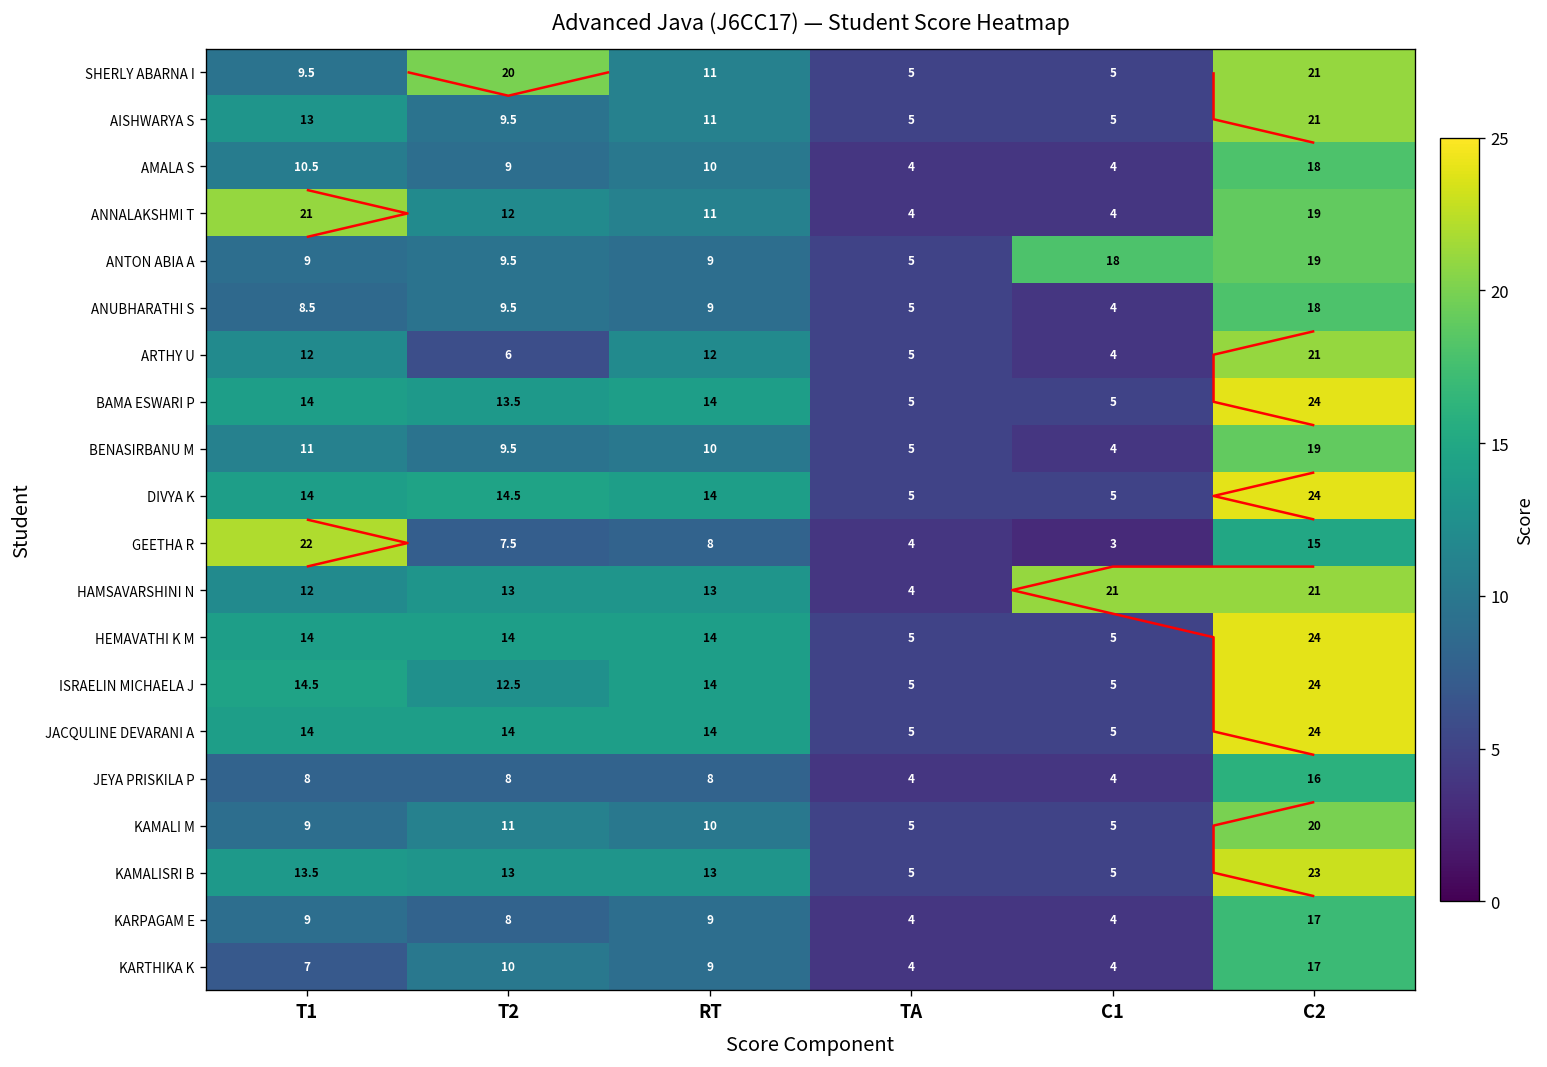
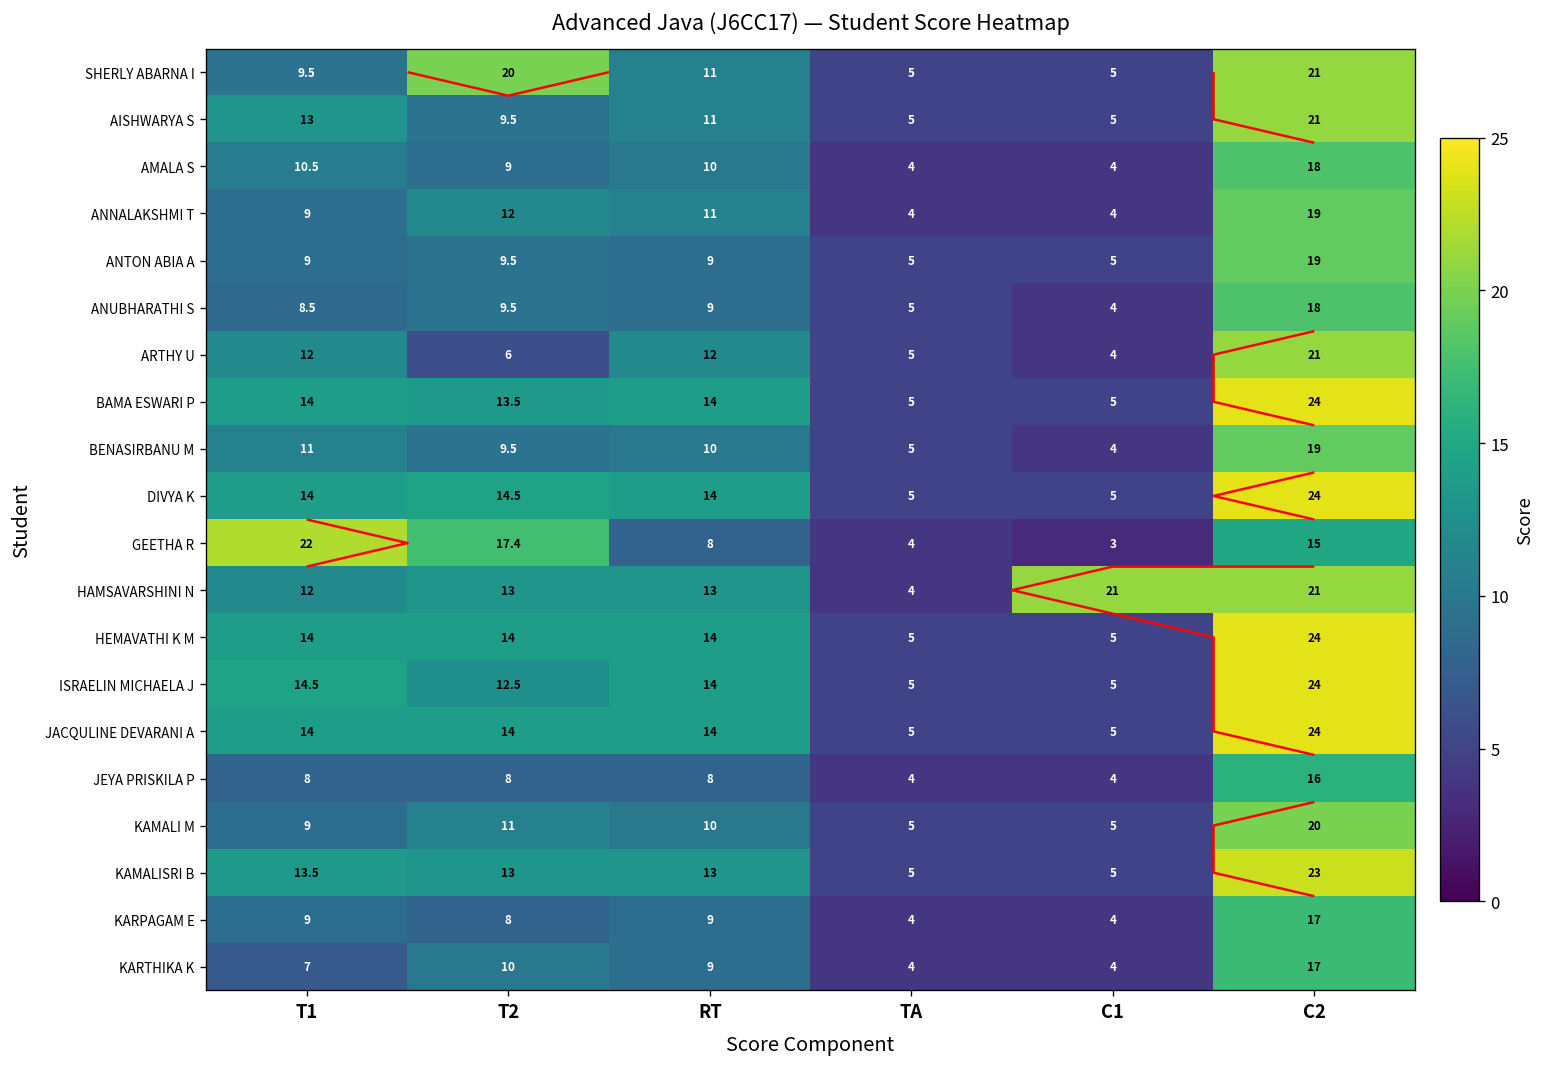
  {
    "SHERLY ABARNA I": {
      "T1": 9.5,
      "T2": 20,
      "RT": 11,
      "TA": 5,
      "C1": 5,
      "C2": 21
    },
    "AISHWARYA S": {
      "T1": 13,
      "T2": 9.5,
      "RT": 11,
      "TA": 5,
      "C1": 5,
      "C2": 21
    },
    "AMALA S": {
      "T1": 10.5,
      "T2": 9,
      "RT": 10,
      "TA": 4,
      "C1": 4,
      "C2": 18
    },
    "ANNALAKSHMI T": {
-     "T1": 21,
+     "T1": 9,
      "T2": 12,
      "RT": 11,
      "TA": 4,
      "C1": 4,
      "C2": 19
    },
    "ANTON ABIA A": {
      "T1": 9,
      "T2": 9.5,
      "RT": 9,
      "TA": 5,
-     "C1": 18,
+     "C1": 5,
      "C2": 19
    },
    "ANUBHARATHI S": {
      "T1": 8.5,
      "T2": 9.5,
      "RT": 9,
      "TA": 5,
      "C1": 4,
      "C2": 18
    },
    "ARTHY U": {
      "T1": 12,
      "T2": 6,
      "RT": 12,
      "TA": 5,
      "C1": 4,
      "C2": 21
    },
    "BAMA ESWARI P": {
      "T1": 14,
      "T2": 13.5,
      "RT": 14,
      "TA": 5,
      "C1": 5,
      "C2": 24
    },
    "BENASIRBANU M": {
      "T1": 11,
      "T2": 9.5,
      "RT": 10,
      "TA": 5,
      "C1": 4,
      "C2": 19
    },
    "DIVYA K": {
      "T1": 14,
      "T2": 14.5,
      "RT": 14,
      "TA": 5,
      "C1": 5,
      "C2": 24
    },
    "GEETHA R": {
      "T1": 22,
-     "T2": 7.5,
+     "T2": 17.4,
      "RT": 8,
      "TA": 4,
      "C1": 3,
      "C2": 15
    },
    "HAMSAVARSHINI N": {
      "T1": 12,
      "T2": 13,
      "RT": 13,
      "TA": 4,
      "C1": 21,
      "C2": 21
    },
    "HEMAVATHI K M": {
      "T1": 14,
      "T2": 14,
      "RT": 14,
      "TA": 5,
      "C1": 5,
      "C2": 24
    },
    "ISRAELIN MICHAELA J": {
      "T1": 14.5,
      "T2": 12.5,
      "RT": 14,
      "TA": 5,
      "C1": 5,
      "C2": 24
    },
    "JACQULINE DEVARANI A": {
      "T1": 14,
      "T2": 14,
      "RT": 14,
      "TA": 5,
      "C1": 5,
      "C2": 24
    },
    "JEYA PRISKILA P": {
      "T1": 8,
      "T2": 8,
      "RT": 8,
      "TA": 4,
      "C1": 4,
      "C2": 16
    },
    "KAMALI M": {
      "T1": 9,
      "T2": 11,
      "RT": 10,
      "TA": 5,
      "C1": 5,
      "C2": 20
    },
    "KAMALISRI B": {
      "T1": 13.5,
      "T2": 13,
      "RT": 13,
      "TA": 5,
      "C1": 5,
      "C2": 23
    },
    "KARPAGAM E": {
      "T1": 9,
      "T2": 8,
      "RT": 9,
      "TA": 4,
      "C1": 4,
      "C2": 17
    },
    "KARTHIKA K": {
      "T1": 7,
      "T2": 10,
      "RT": 9,
      "TA": 4,
      "C1": 4,
      "C2": 17
    }
  }
